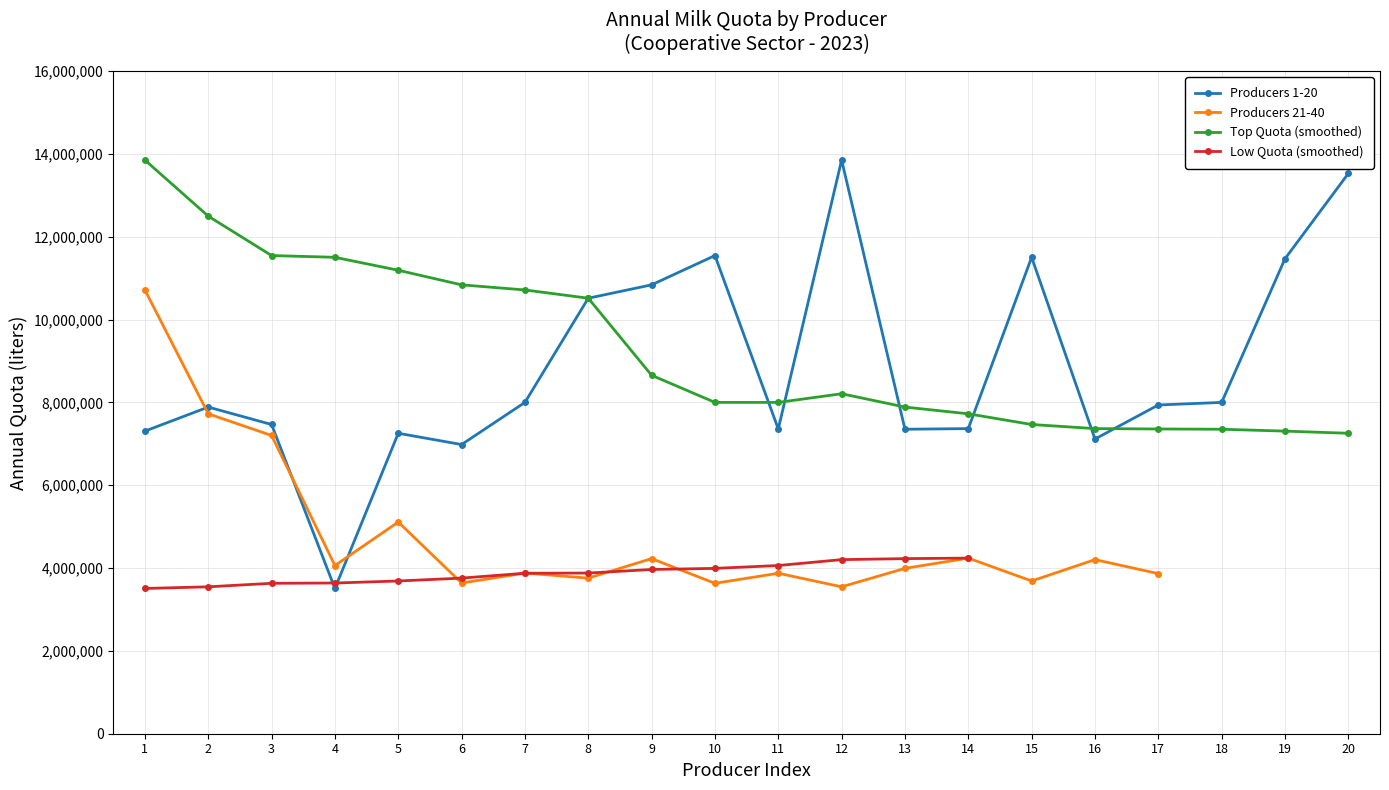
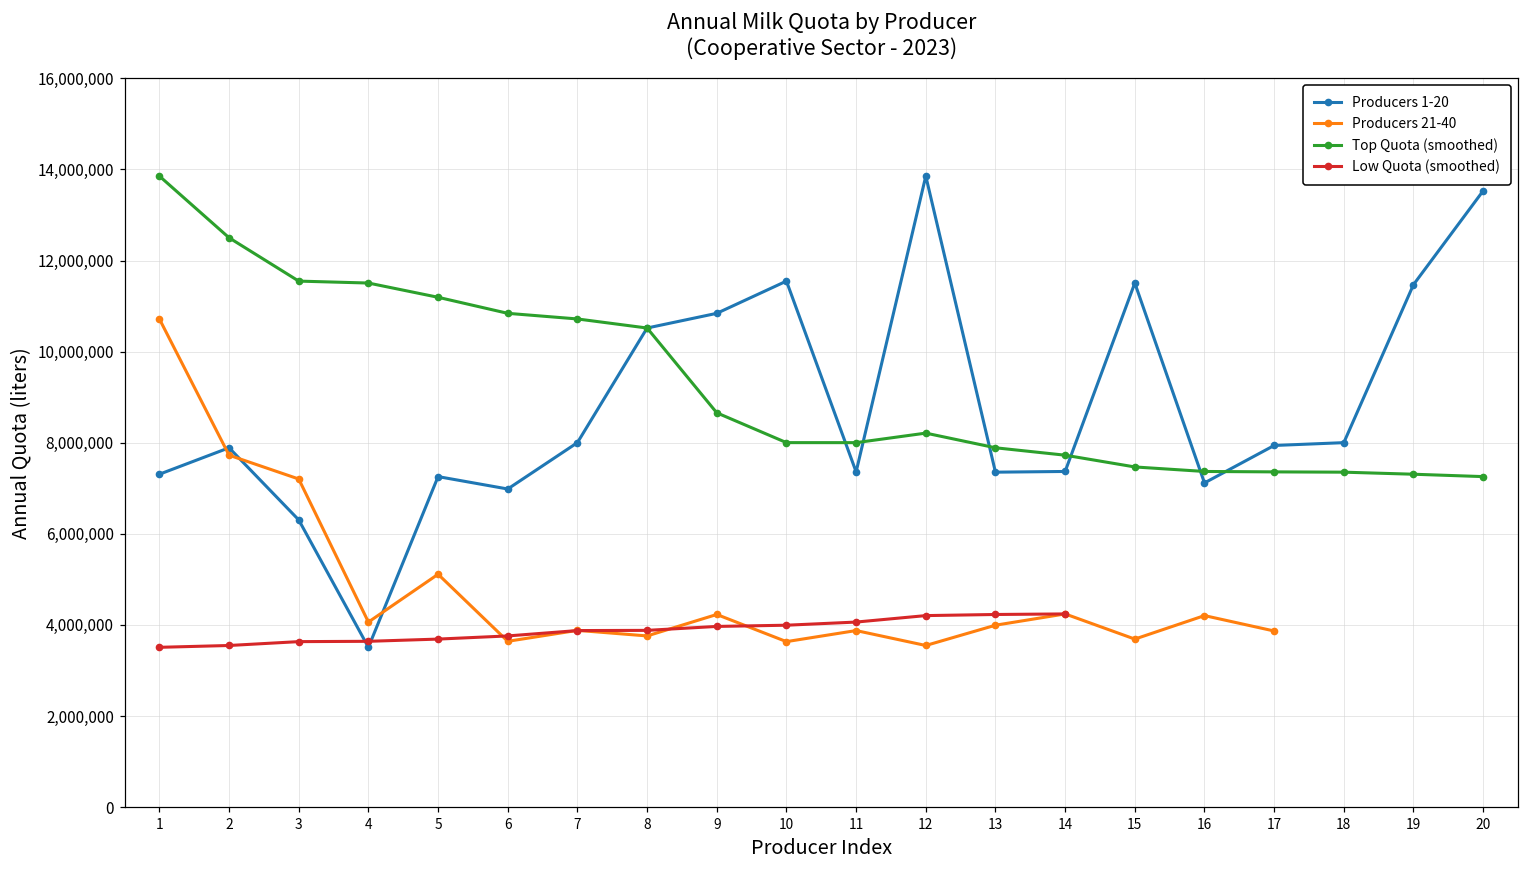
  {
    "Producers 1-20": {
      "1": "7,300,000",
      "2": "7,900,000",
-     "3": "7,500,000",
+     "3": "6,300,000",
      "4": "3,500,000",
      "5": "7,300,000",
      "6": "7,000,000",
      "7": "8,000,000",
      "9": "10,800,000",
      "10": "11,500,000",
      "11": "7,400,000",
      "12": "13,900,000",
      "13": "7,400,000",
      "14": "7,400,000",
      "15": "11,500,000",
      "16": "7,100,000",
      "17": "7,900,000",
      "18": "8,000,000",
      "19": "11,500,000",
      "20": "13,500,000"
    },
    "Producers 21-40": {
      "1": "10,700,000",
      "2": "7,700,000",
      "3": "7,200,000",
      "4": "4,100,000",
      "5": "5,100,000",
      "6": "3,600,000",
      "8": "3,800,000",
      "9": "4,200,000",
      "10": "3,600,000",
      "11": "3,900,000",
      "12": "3,500,000",
      "13": "4,000,000",
      "15": "3,700,000",
      "16": "4,200,000",
      "17": "3,900,000"
    },
    "Top Quota (smoothed)": {
      "1": "13,900,000",
      "2": "12,500,000",
      "3": "11,500,000",
      "4": "11,500,000",
      "5": "11,200,000",
      "6": "10,800,000",
      "7": "10,700,000",
      "9": "8,700,000",
      "10": "8,000,000",
      "11": "8,000,000",
      "12": "8,200,000",
      "13": "7,900,000",
      "14": "7,700,000",
      "15": "7,500,000",
      "16": "7,400,000",
      "17": "7,400,000",
      "18": "7,400,000",
      "19": "7,300,000",
      "20": "7,300,000"
    },
    "Low Quota (smoothed)": {
      "1": "3,500,000",
      "2": "3,500,000",
      "3": "3,600,000",
      "4": "3,600,000",
      "5": "3,700,000",
      "6": "3,800,000",
      "8": "3,900,000",
      "9": "4,000,000",
      "10": "4,000,000",
      "11": "4,100,000",
      "12": "4,200,000",
      "13": "4,200,000"
    }
  }
